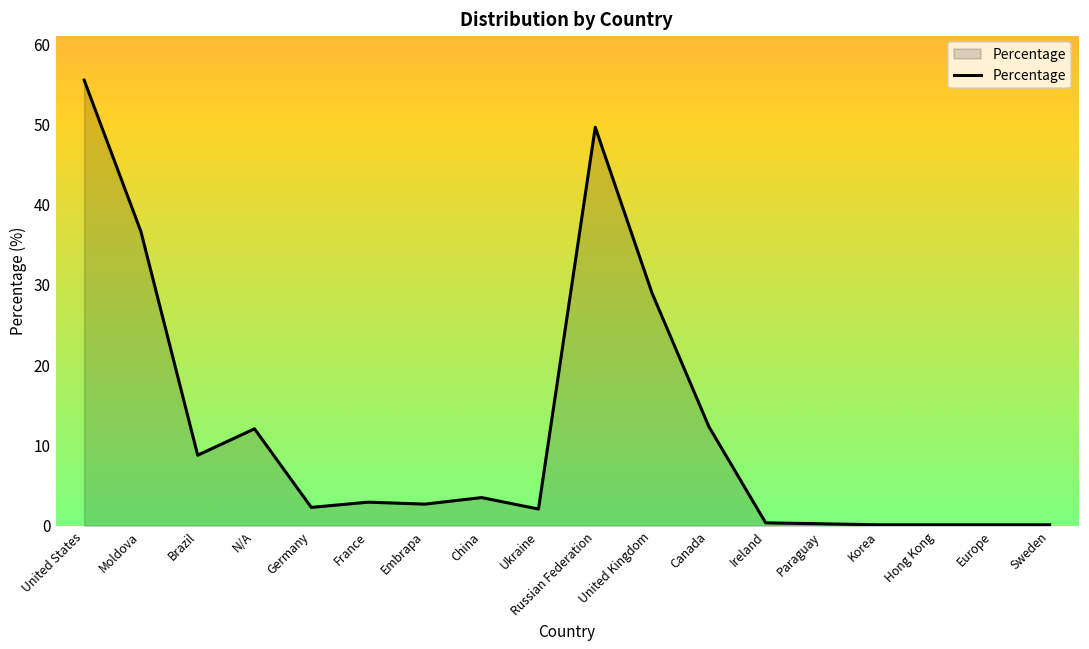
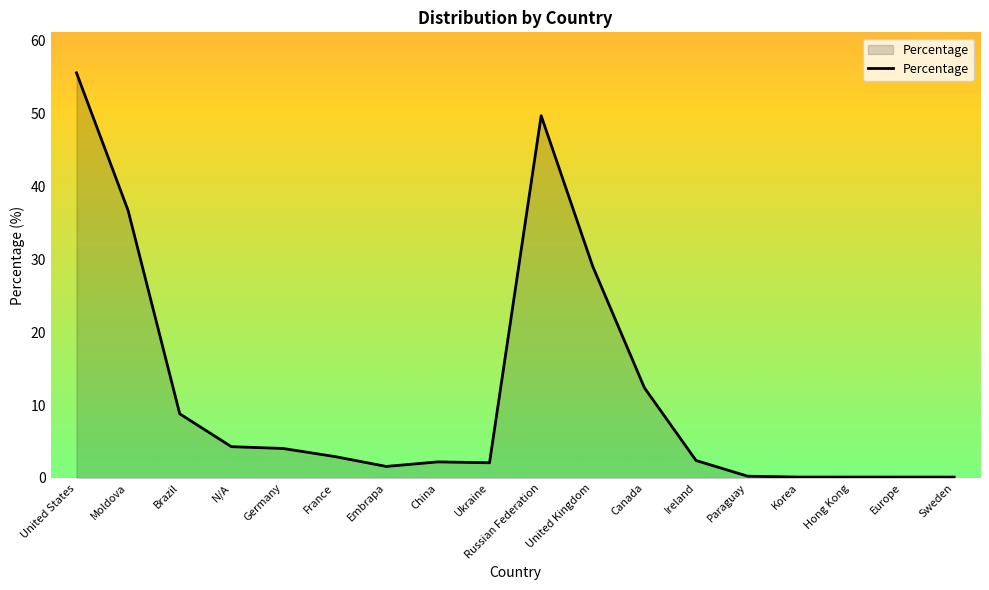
  {
    "United States": 56,
    "Moldova": 37,
    "Brazil": 9,
-   "N/A": 12,
-   "Germany": 2,
+   "N/A": 4,
+   "Germany": 4,
    "France": 3,
-   "Embrapa": 3,
-   "China": 4,
+   "Embrapa": 2,
+   "China": 2,
    "Ukraine": 2,
    "Russian Federation": 50,
    "United Kingdom": 29,
    "Canada": 12,
-   "Ireland": 0,
+   "Ireland": 2,
    "Paraguay": 0,
    "Korea": 0,
    "Hong Kong": 0,
    "Europe": 0,
    "Sweden": 0
  }
